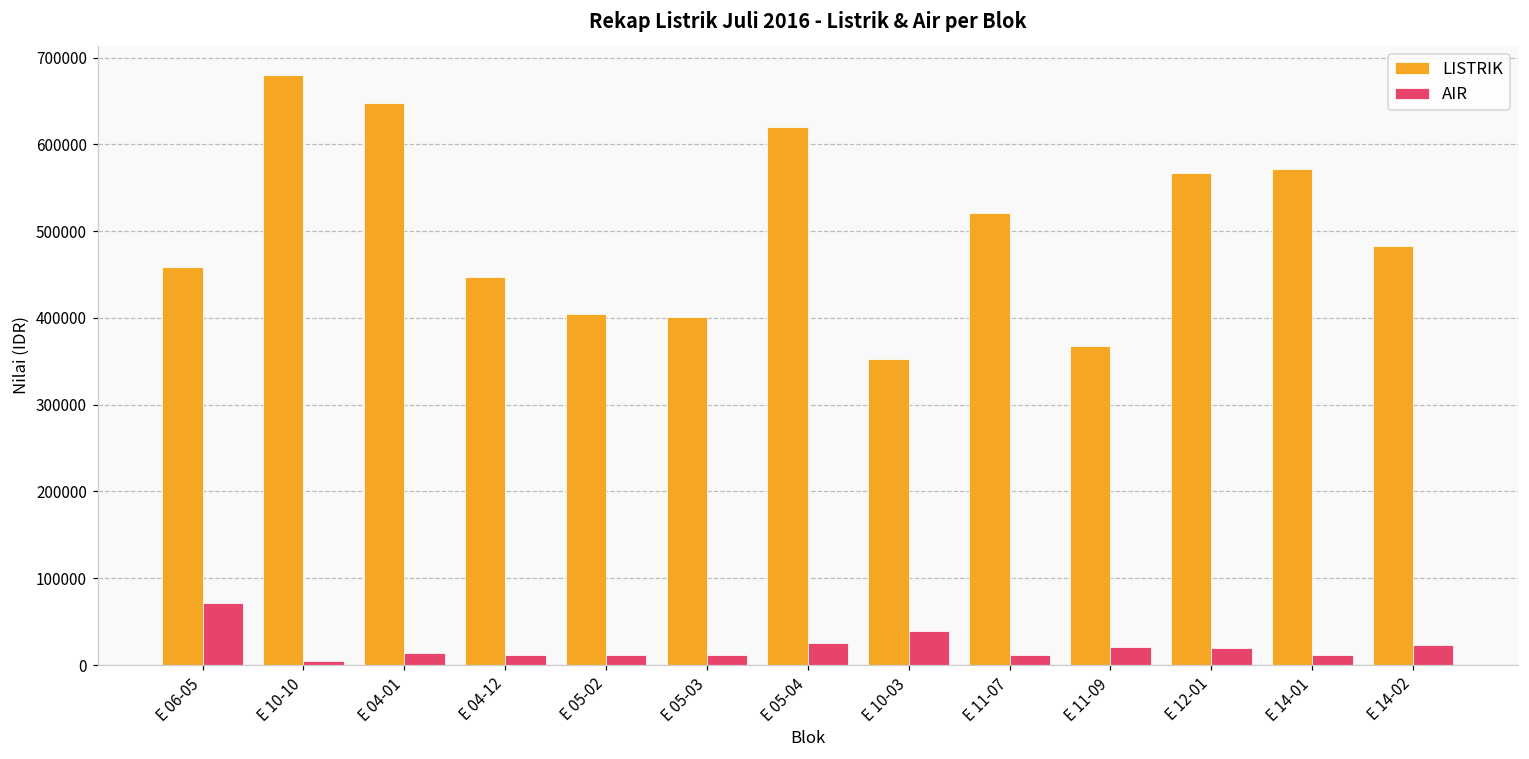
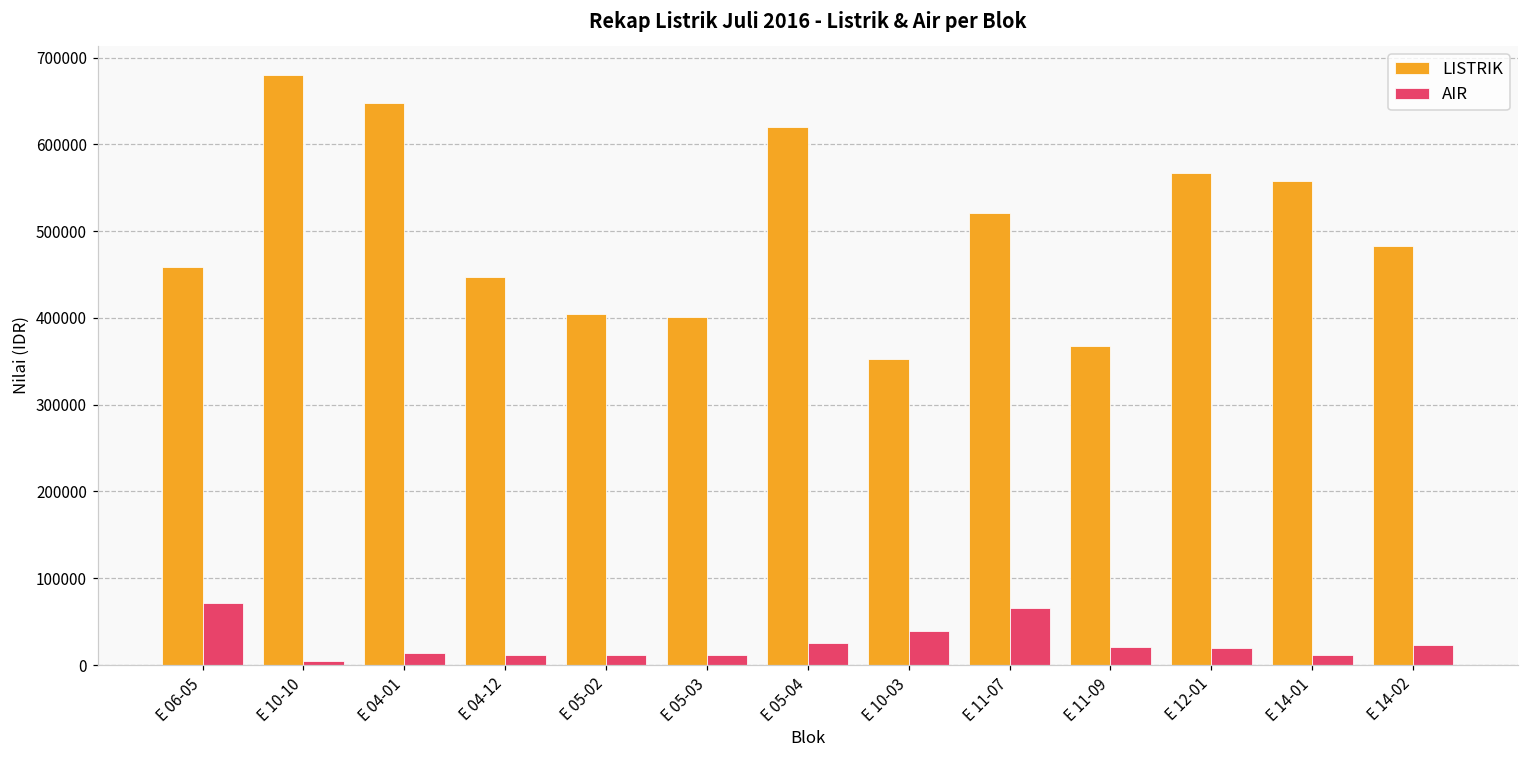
  {
    "LISTRIK": {
      "E 06-05": 460000,
      "E 10-10": 680000,
      "E 04-01": 650000,
      "E 04-12": 450000,
      "E 05-02": 400000,
      "E 05-03": 400000,
      "E 05-04": 620000,
      "E 10-03": 350000,
      "E 11-07": 520000,
      "E 11-09": 370000,
      "E 12-01": 570000,
-     "E 14-01": 570000,
+     "E 14-01": 560000,
      "E 14-02": 480000
    },
    "AIR": {
      "E 06-05": 70000,
      "E 10-10": 10000,
      "E 04-01": 10000,
      "E 04-12": 10000,
      "E 05-02": 10000,
      "E 05-03": 10000,
      "E 05-04": 30000,
      "E 10-03": 40000,
-     "E 11-07": 10000,
+     "E 11-07": 70000,
      "E 11-09": 20000,
      "E 12-01": 20000,
      "E 14-01": 10000,
      "E 14-02": 20000
    }
  }
